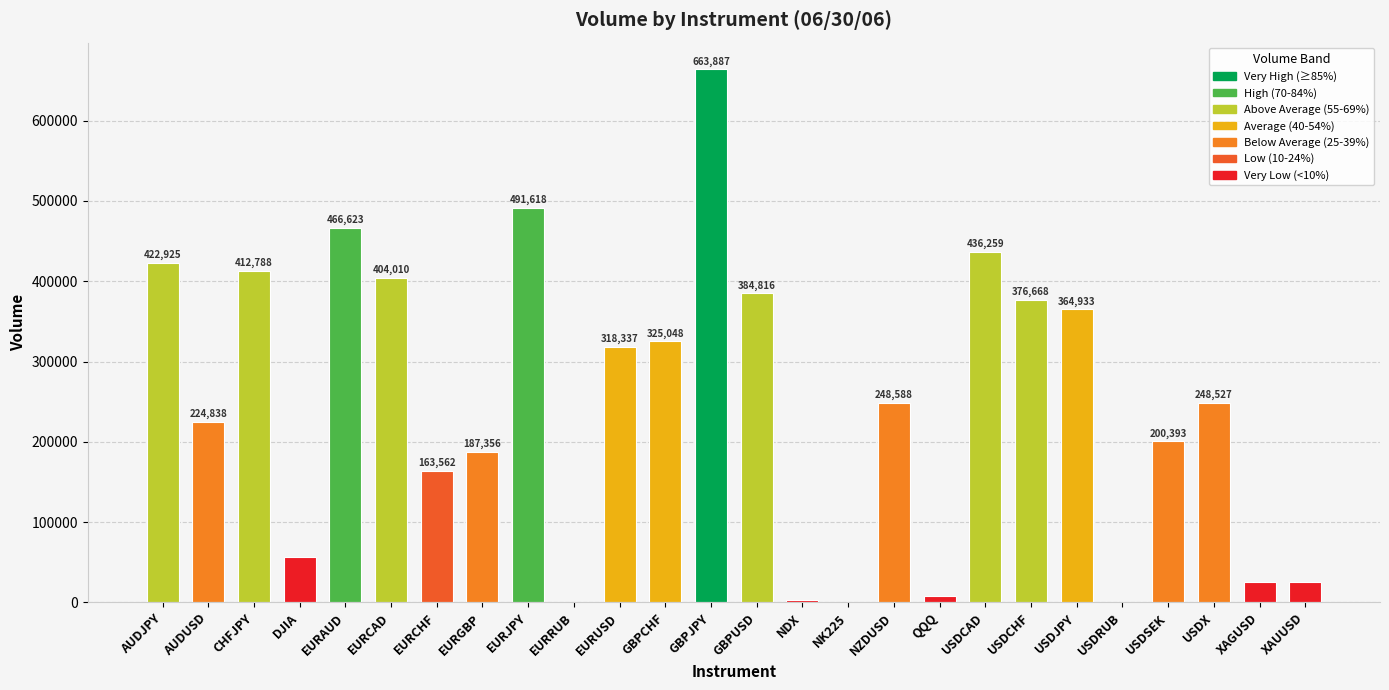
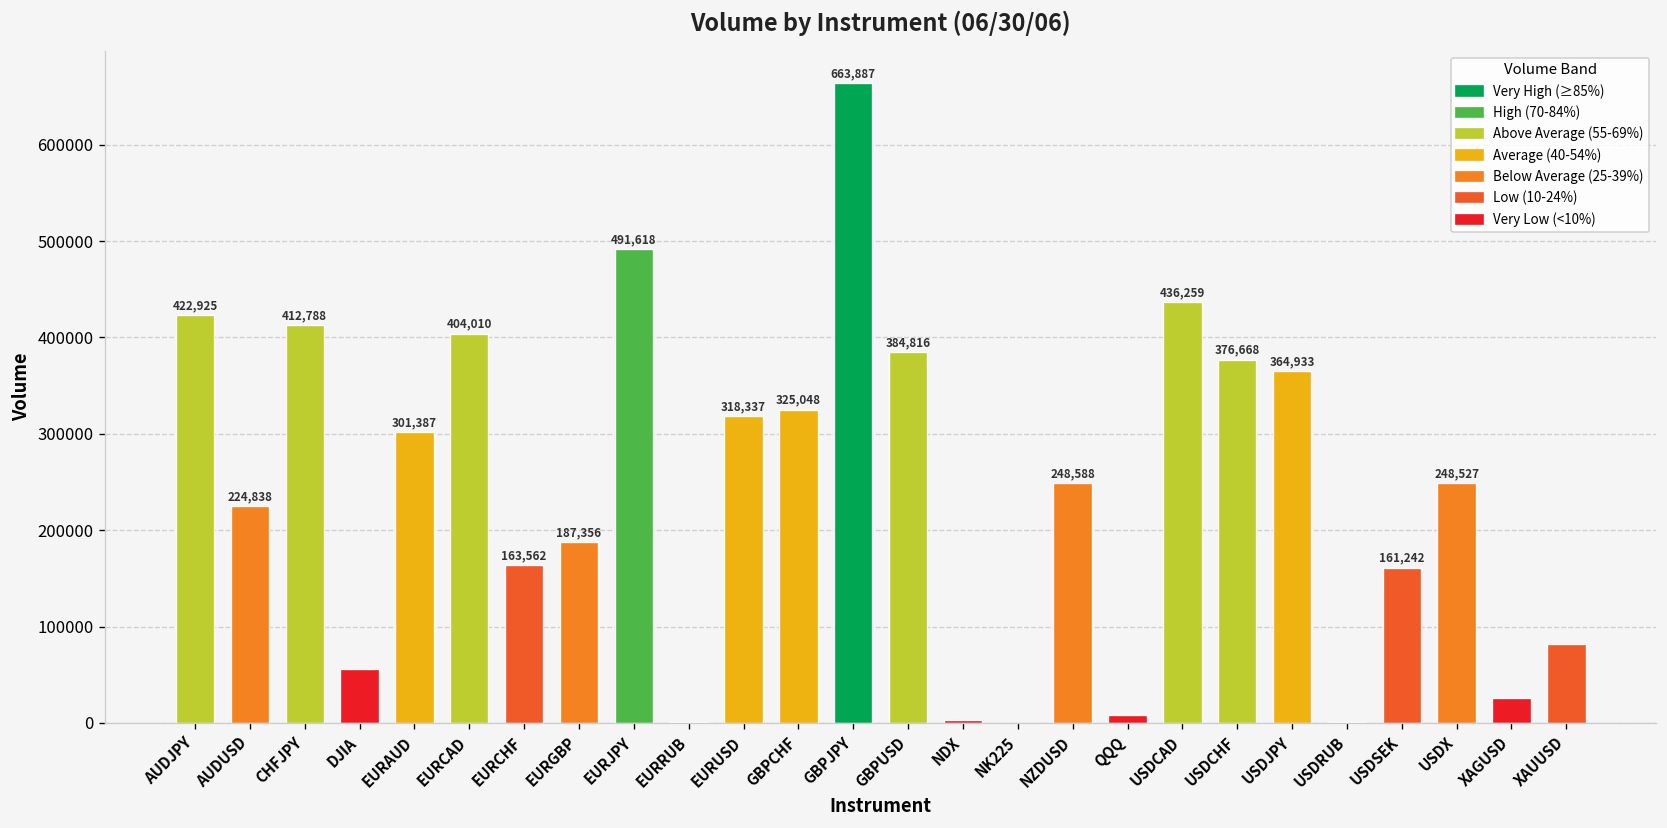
  {
    "AUDJPY": "422,925",
    "AUDUSD": "224,838",
    "CHFJPY": "412,788",
-   "EURAUD": "466,623",
+   "EURAUD": "301,387",
    "EURCAD": "404,010",
    "EURCHF": "163,562",
    "EURGBP": "187,356",
    "EURJPY": "491,618",
    "EURUSD": "318,337",
    "GBPCHF": "325,048",
    "GBPJPY": "663,887",
    "GBPUSD": "384,816",
    "NZDUSD": "248,588",
    "USDCAD": "436,259",
    "USDCHF": "376,668",
    "USDJPY": "364,933",
-   "USDSEK": "200,393",
+   "USDSEK": "161,242",
    "USDX": "248,527",
-   "XAUUSD": "30000"
+   "XAUUSD": "80000"
  }
